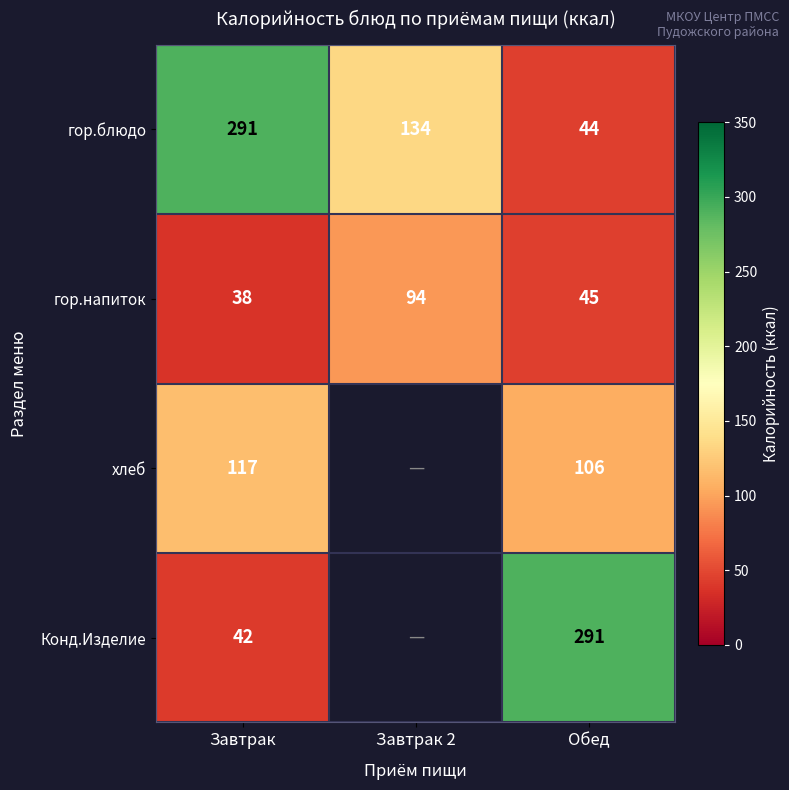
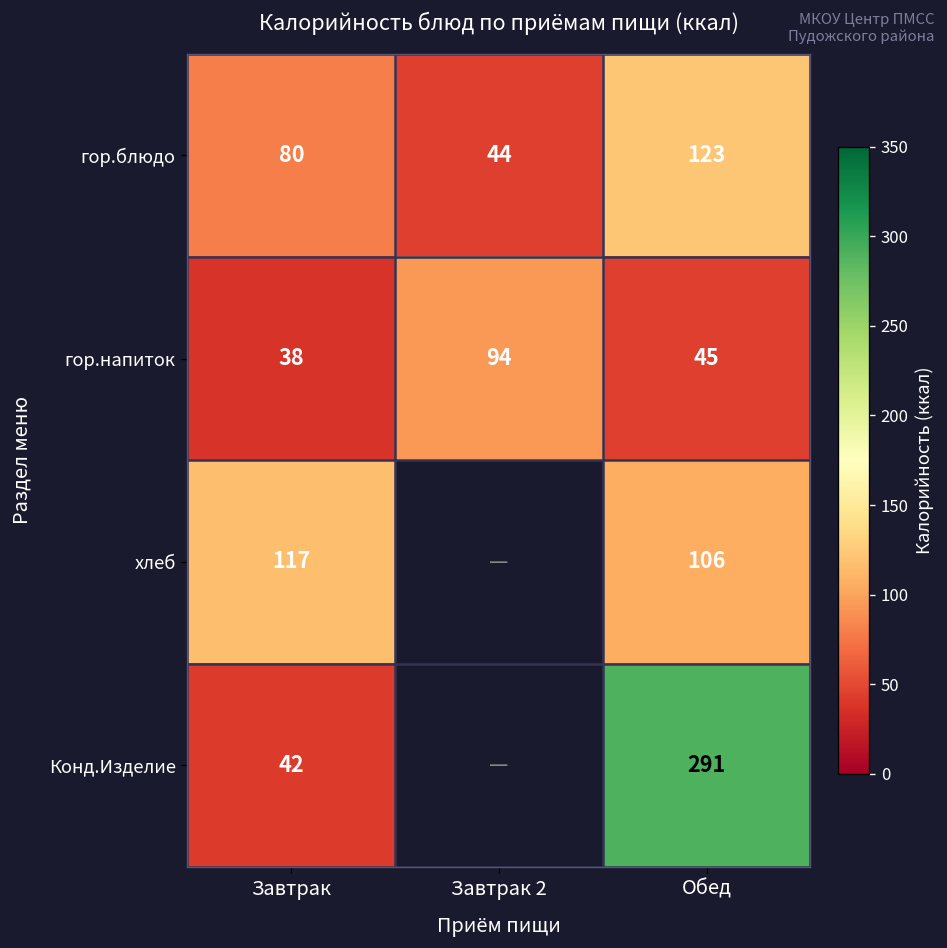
  {
    "гор.блюдо": {
-     "Завтрак": 291,
-     "Завтрак 2": 134,
-     "Обед": 44
+     "Завтрак": 80,
+     "Завтрак 2": 44,
+     "Обед": 123
    },
    "гор.напиток": {
      "Завтрак": 38,
      "Завтрак 2": 94,
      "Обед": 45
    },
    "хлеб": {
      "Завтрак": 117,
      "Обед": 106
    },
    "Конд.Изделие": {
      "Завтрак": 42,
      "Обед": 291
    }
  }
